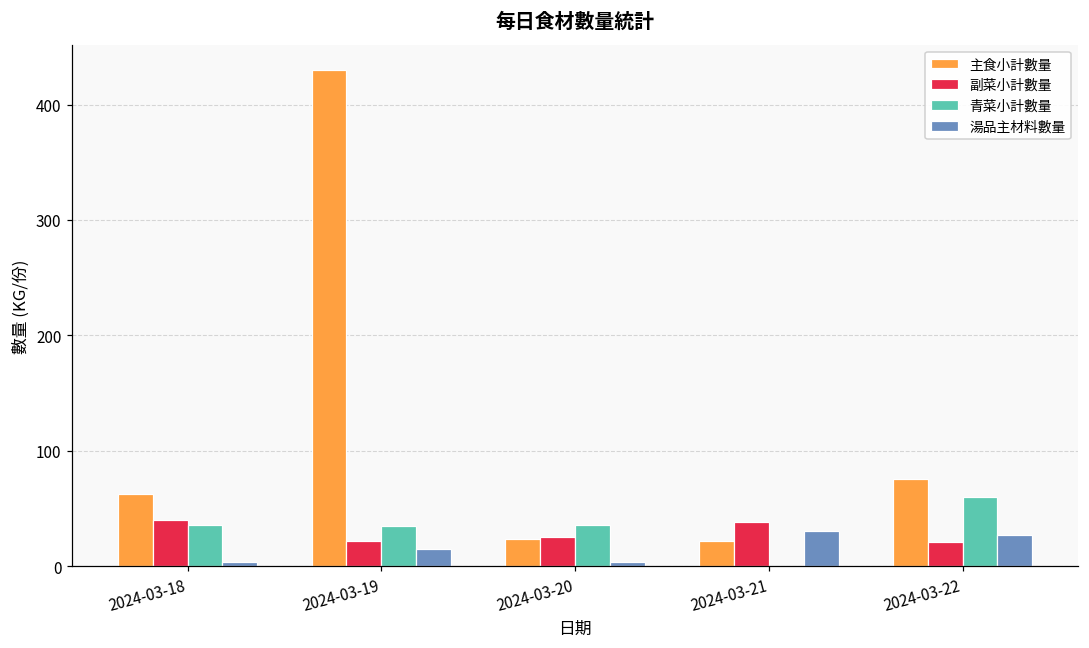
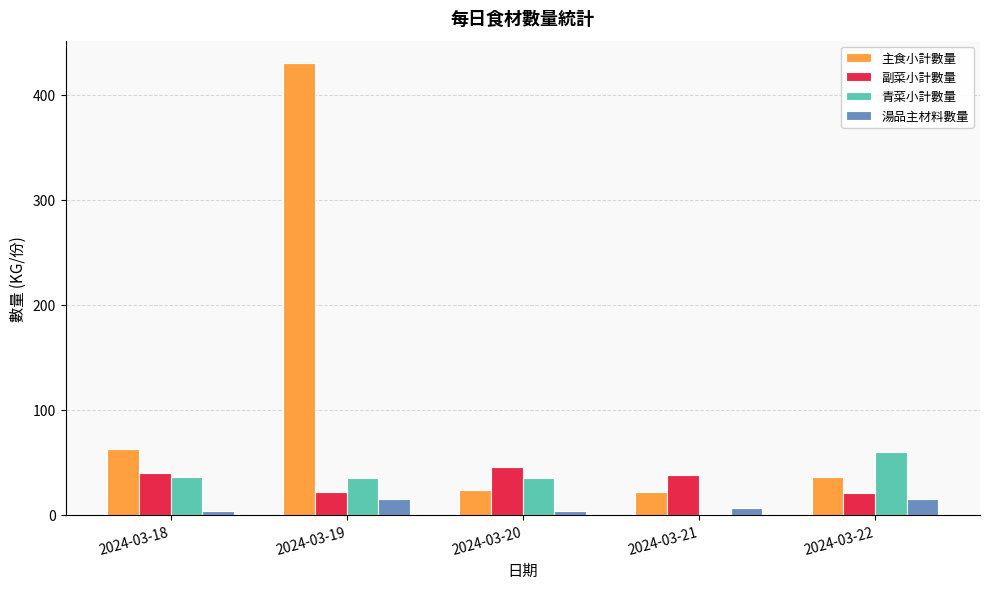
  {
    "主食小計數量": {
      "2024-03-18": 63,
      "2024-03-19": 430,
      "2024-03-20": 23,
      "2024-03-21": 22,
-     "2024-03-22": 75
+     "2024-03-22": 36
    },
    "副菜小計數量": {
      "2024-03-18": 40,
      "2024-03-19": 22,
-     "2024-03-20": 25,
+     "2024-03-20": 45,
      "2024-03-21": 38,
      "2024-03-22": 21
    },
    "青菜小計數量": {
      "2024-03-18": 36,
      "2024-03-19": 35,
      "2024-03-20": 35,
      "2024-03-22": 60
    },
    "湯品主材料數量": {
      "2024-03-18": 4,
      "2024-03-19": 15,
      "2024-03-20": 4,
-     "2024-03-21": 31,
-     "2024-03-22": 27
+     "2024-03-21": 6,
+     "2024-03-22": 15
    }
  }
